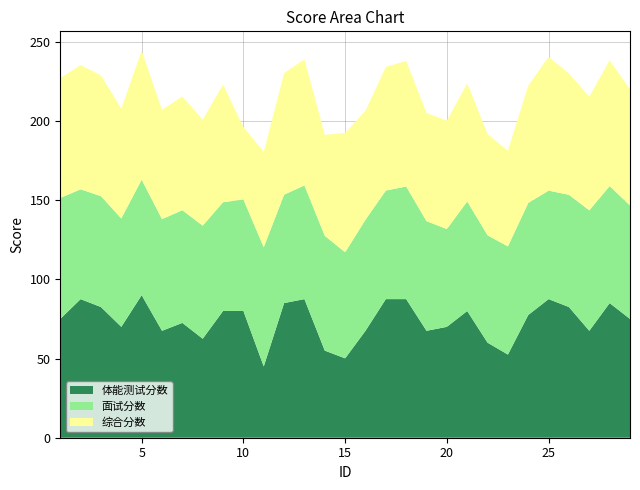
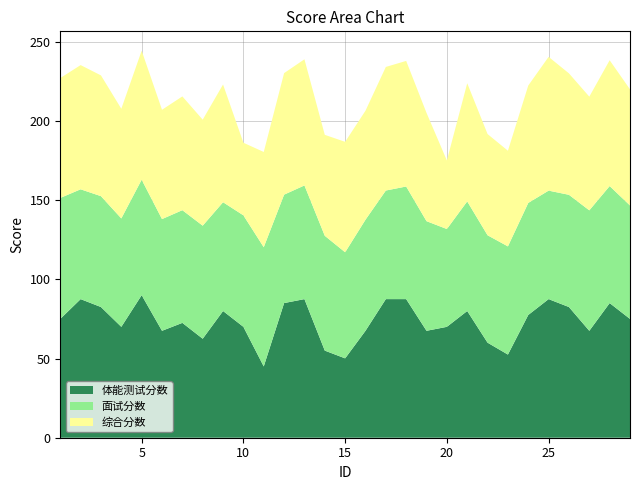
  {
    "体能测试分数": {
-     "10": 80
+     "10": 70
    },
    "综合分数": {
      "5": 81,
      "10": 46,
-     "15": 75,
-     "20": 68,
+     "15": 70,
+     "20": 43,
      "25": 84
    }
  }
